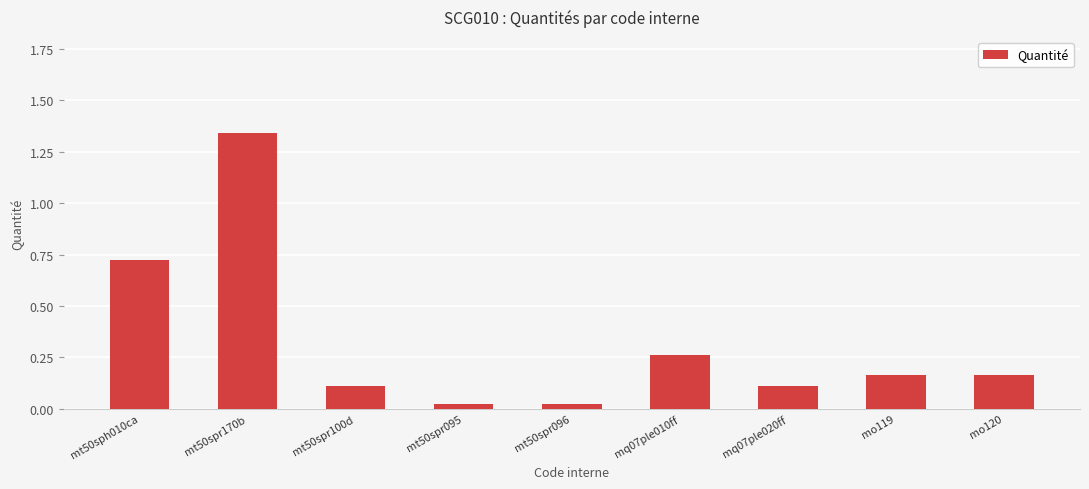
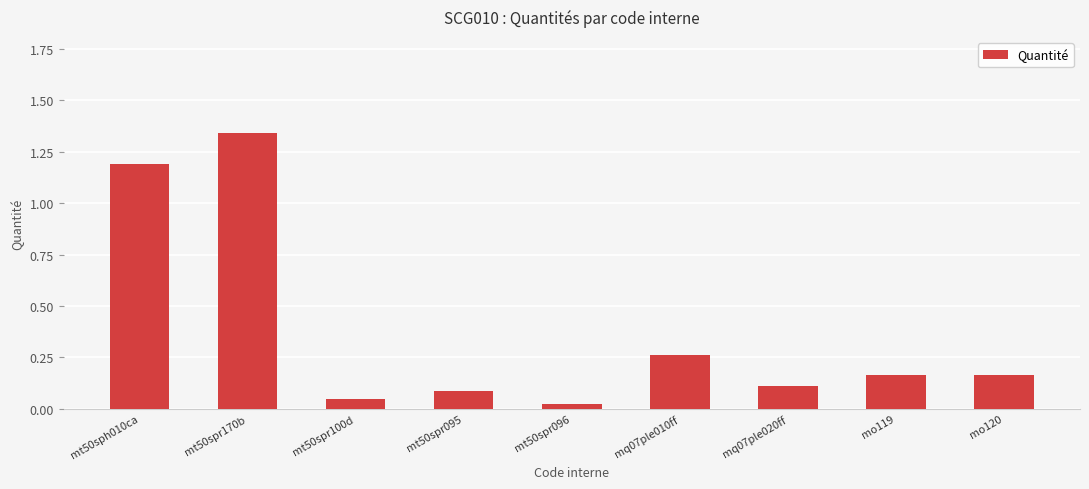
  {
-   "mt50sph010ca": 0.73,
+   "mt50sph010ca": 1.19,
    "mt50spr170b": 1.34,
-   "mt50spr100d": 0.11,
-   "mt50spr095": 0.02,
+   "mt50spr100d": 0.05,
+   "mt50spr095": 0.09,
    "mt50spr096": 0.02,
    "mq07ple010ff": 0.26,
    "mq07ple020ff": 0.11,
    "mo119": 0.17,
    "mo120": 0.17
  }
